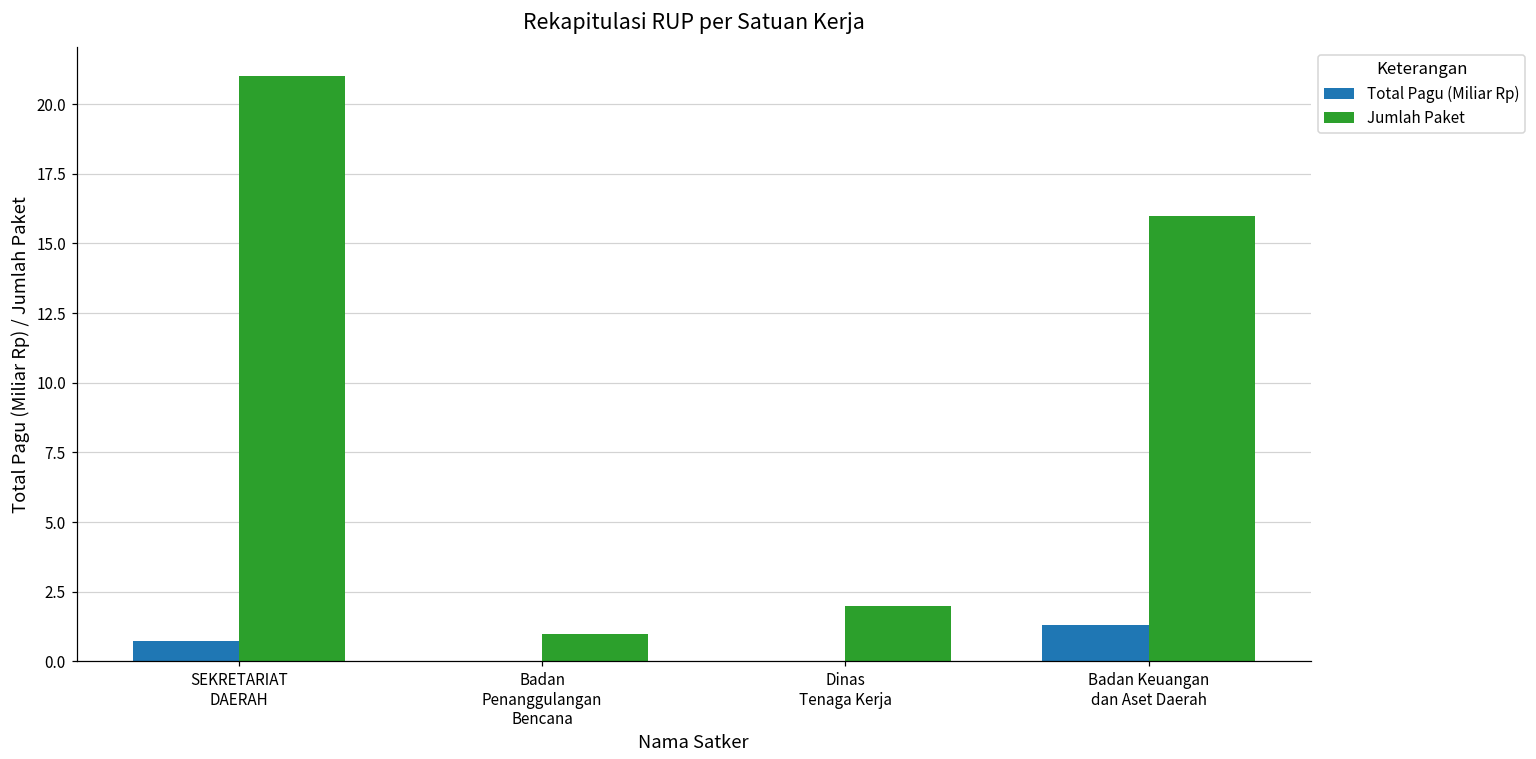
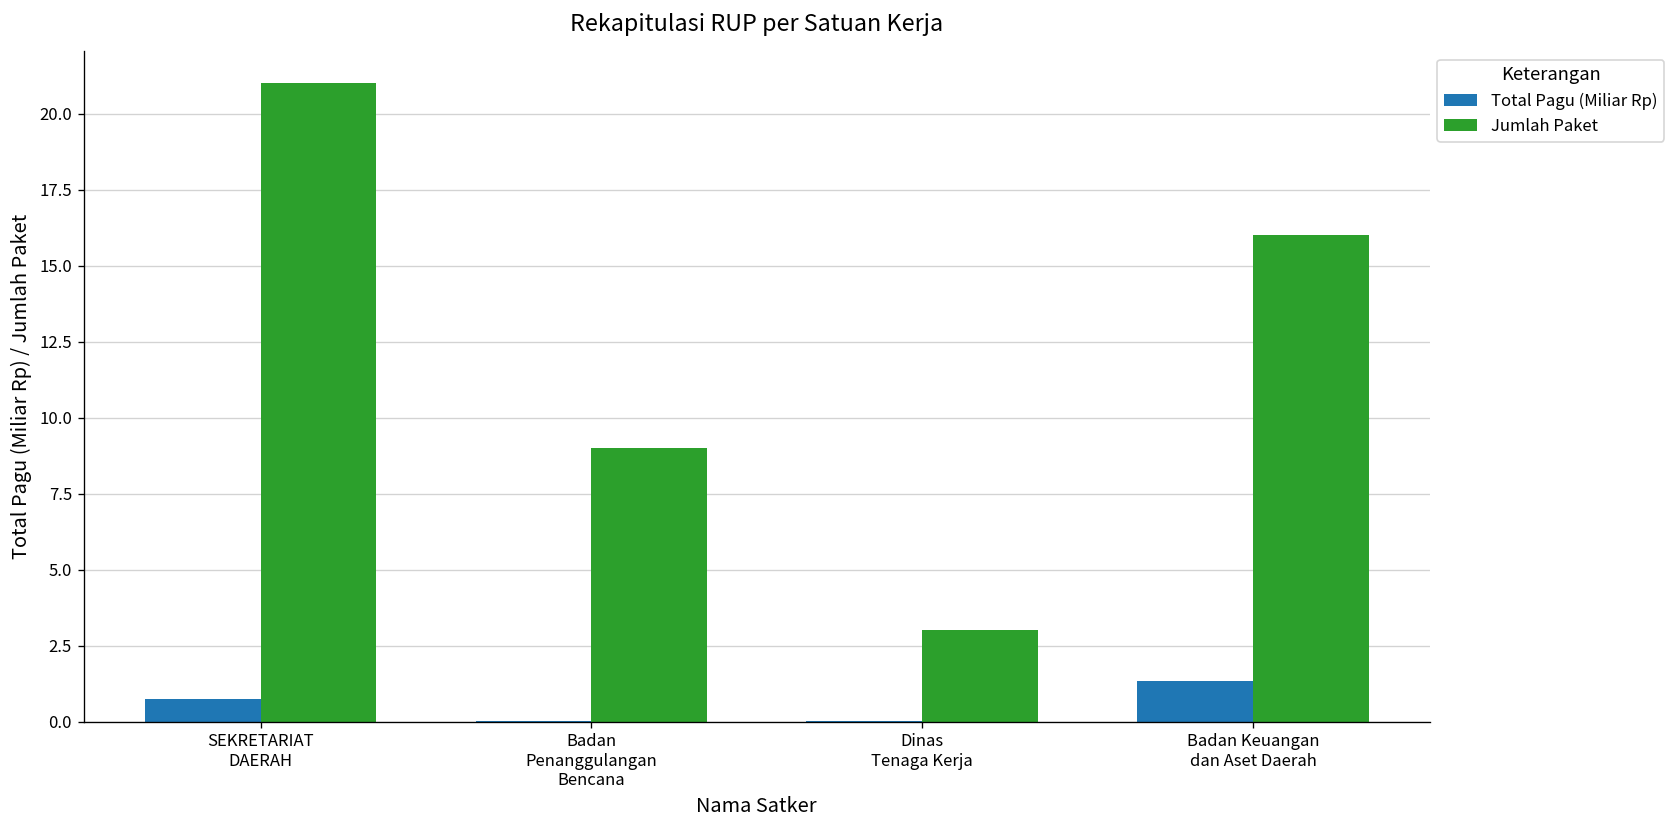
  {
    "Total Pagu (Miliar Rp)": {
      "SEKRETARIAT DAERAH": 0.7,
      "Badan Keuangan dan Aset Daerah": 1.3
    },
    "Jumlah Paket": {
      "SEKRETARIAT DAERAH": 21,
-     "Badan Penanggulangan Bencana": 1,
-     "Dinas Tenaga Kerja": 2,
+     "Badan Penanggulangan Bencana": 9,
+     "Dinas Tenaga Kerja": 3,
      "Badan Keuangan dan Aset Daerah": 16
    }
  }
